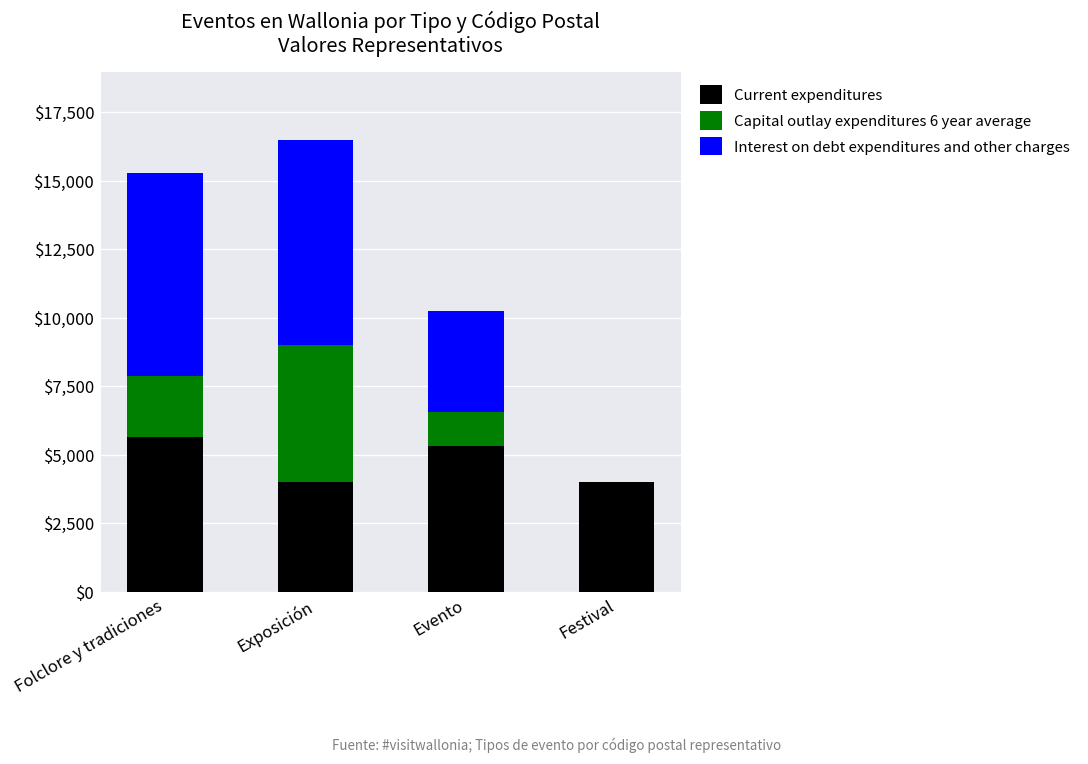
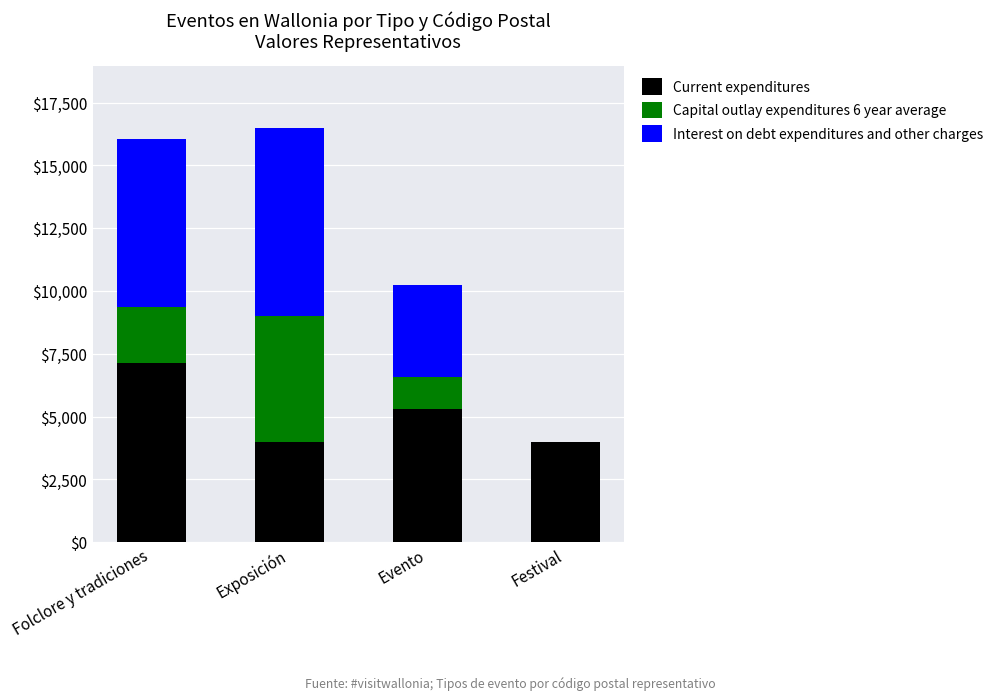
  {
    "Current expenditures": {
-     "Folclore y tradiciones": "$5,600",
+     "Folclore y tradiciones": "$7,100",
      "Exposición": "$4,000",
      "Evento": "$5,300",
      "Festival": "$4,000"
    },
    "Capital outlay expenditures 6 year average": {
      "Folclore y tradiciones": "$2,200",
      "Exposición": "$5,000",
      "Evento": "$1,300",
      "Festival": "$0"
    },
    "Interest on debt expenditures and other charges": {
-     "Folclore y tradiciones": "$7,400",
+     "Folclore y tradiciones": "$6,700",
      "Exposición": "$7,500",
      "Evento": "$3,700",
      "Festival": "$0"
    }
  }
